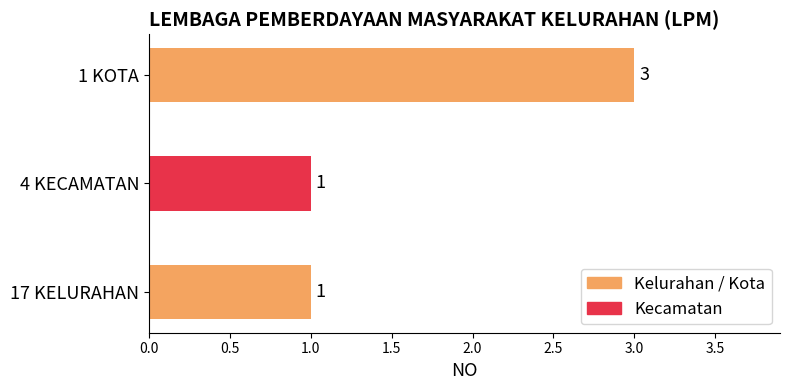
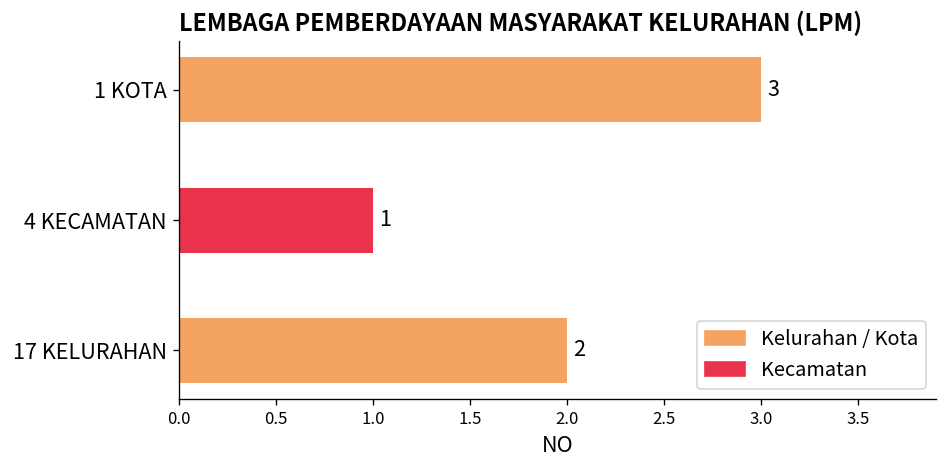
  {
    "1 KOTA": 3,
    "4 KECAMATAN": 1,
-   "17 KELURAHAN": 1
+   "17 KELURAHAN": 2
  }
